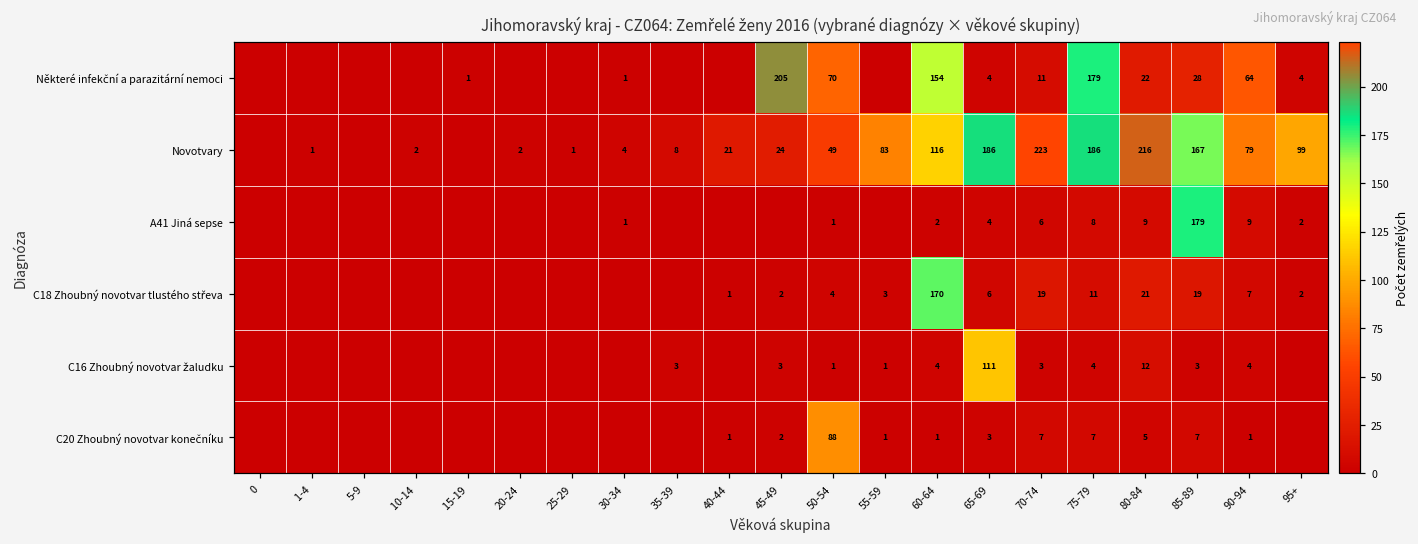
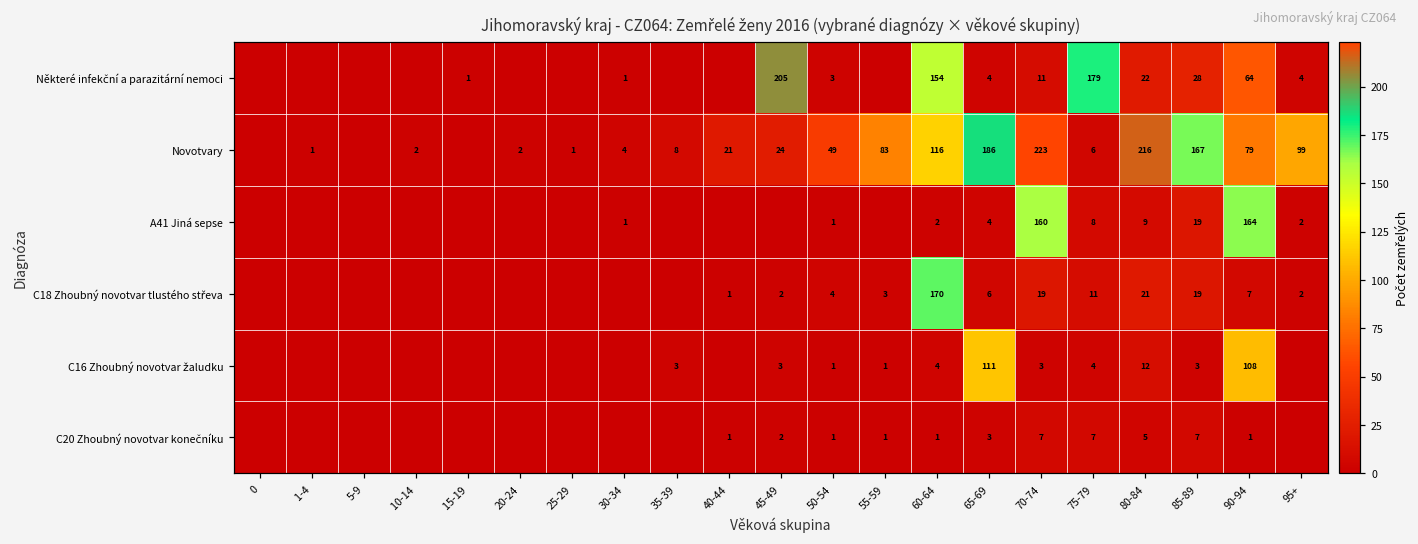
  {
    "Některé infekční a parazitární nemoci": {
      "15-19": 1,
      "30-34": 1,
      "45-49": 205,
-     "50-54": 70,
+     "50-54": 3,
      "60-64": 154,
      "65-69": 4,
      "70-74": 11,
      "75-79": 179,
      "80-84": 22,
      "85-89": 28,
      "90-94": 64,
      "95+": 4
    },
    "Novotvary": {
      "1-4": 1,
      "10-14": 2,
      "20-24": 2,
      "25-29": 1,
      "30-34": 4,
      "35-39": 8,
      "40-44": 21,
      "45-49": 24,
      "50-54": 49,
      "55-59": 83,
      "60-64": 116,
      "65-69": 186,
      "70-74": 223,
-     "75-79": 186,
+     "75-79": 6,
      "80-84": 216,
      "85-89": 167,
      "90-94": 79,
      "95+": 99
    },
    "A41 Jiná sepse": {
      "30-34": 1,
      "50-54": 1,
      "60-64": 2,
      "65-69": 4,
-     "70-74": 6,
+     "70-74": 160,
      "75-79": 8,
      "80-84": 9,
-     "85-89": 179,
-     "90-94": 9,
+     "85-89": 19,
+     "90-94": 164,
      "95+": 2
    },
    "C18 Zhoubný novotvar tlustého střeva": {
      "40-44": 1,
      "45-49": 2,
      "50-54": 4,
      "55-59": 3,
      "60-64": 170,
      "65-69": 6,
      "70-74": 19,
      "75-79": 11,
      "80-84": 21,
      "85-89": 19,
      "90-94": 7,
      "95+": 2
    },
    "C16 Zhoubný novotvar žaludku": {
      "35-39": 3,
      "45-49": 3,
      "50-54": 1,
      "55-59": 1,
      "60-64": 4,
      "65-69": 111,
      "70-74": 3,
      "75-79": 4,
      "80-84": 12,
      "85-89": 3,
-     "90-94": 4
+     "90-94": 108
    },
    "C20 Zhoubný novotvar konečníku": {
      "40-44": 1,
      "45-49": 2,
-     "50-54": 88,
+     "50-54": 1,
      "55-59": 1,
      "60-64": 1,
      "65-69": 3,
      "70-74": 7,
      "75-79": 7,
      "80-84": 5,
      "85-89": 7,
      "90-94": 1
    }
  }
